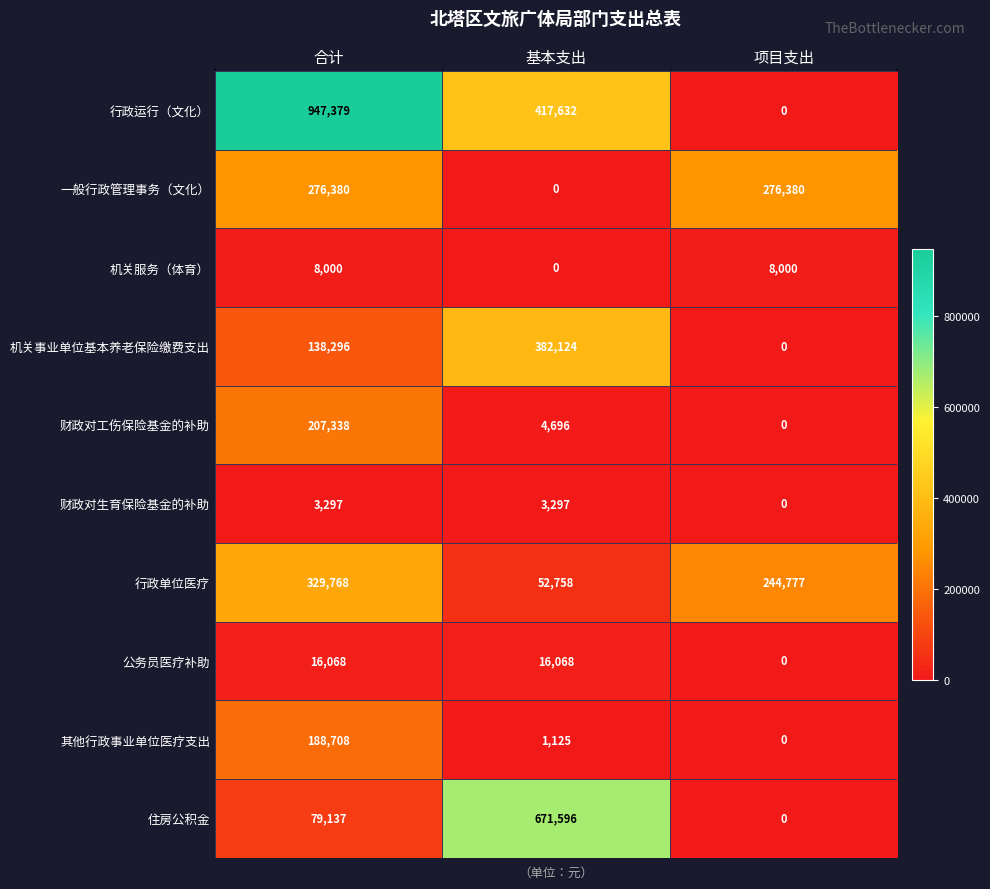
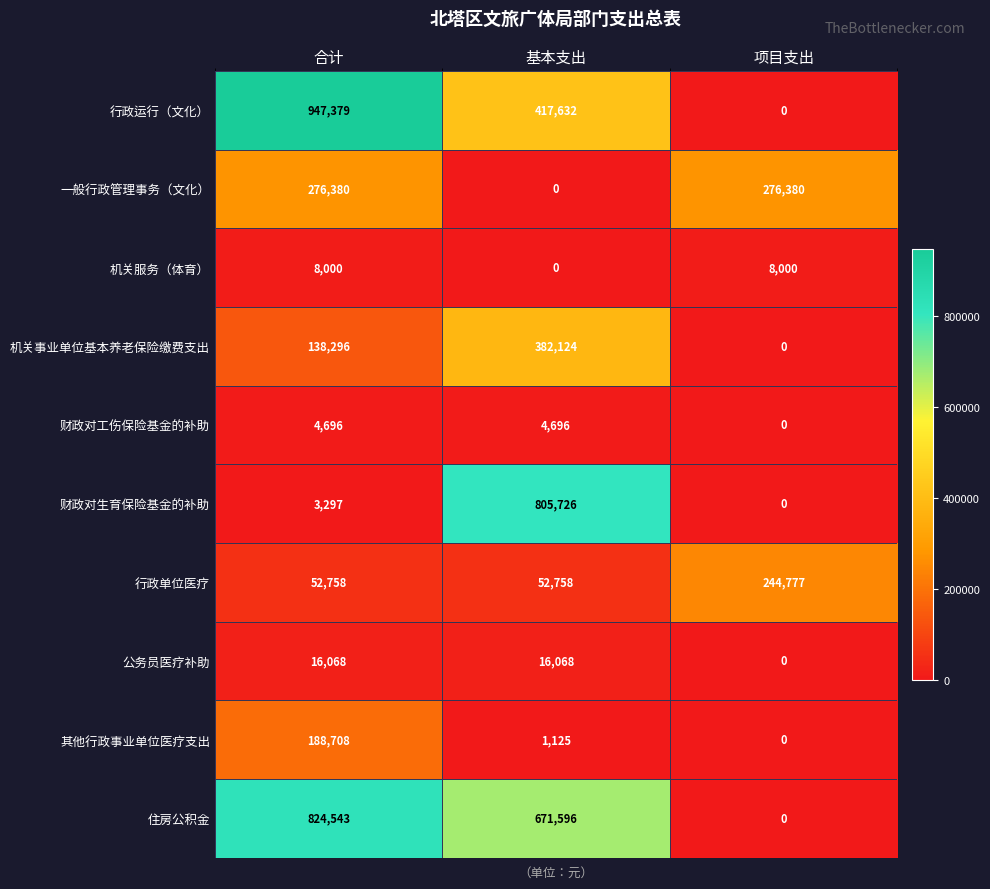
  {
    "行政运行（文化）": {
      "合计": "947,379",
      "基本支出": "417,632",
      "项目支出": "0"
    },
    "一般行政管理事务（文化）": {
      "合计": "276,380",
      "基本支出": "0",
      "项目支出": "276,380"
    },
    "机关服务（体育）": {
      "合计": "8,000",
      "基本支出": "0",
      "项目支出": "8,000"
    },
    "机关事业单位基本养老保险缴费支出": {
      "合计": "138,296",
      "基本支出": "382,124",
      "项目支出": "0"
    },
    "财政对工伤保险基金的补助": {
-     "合计": "207,338",
+     "合计": "4,696",
      "基本支出": "4,696",
      "项目支出": "0"
    },
    "财政对生育保险基金的补助": {
      "合计": "3,297",
-     "基本支出": "3,297",
+     "基本支出": "805,726",
      "项目支出": "0"
    },
    "行政单位医疗": {
-     "合计": "329,768",
+     "合计": "52,758",
      "基本支出": "52,758",
      "项目支出": "244,777"
    },
    "公务员医疗补助": {
      "合计": "16,068",
      "基本支出": "16,068",
      "项目支出": "0"
    },
    "其他行政事业单位医疗支出": {
      "合计": "188,708",
      "基本支出": "1,125",
      "项目支出": "0"
    },
    "住房公积金": {
-     "合计": "79,137",
+     "合计": "824,543",
      "基本支出": "671,596",
      "项目支出": "0"
    }
  }
